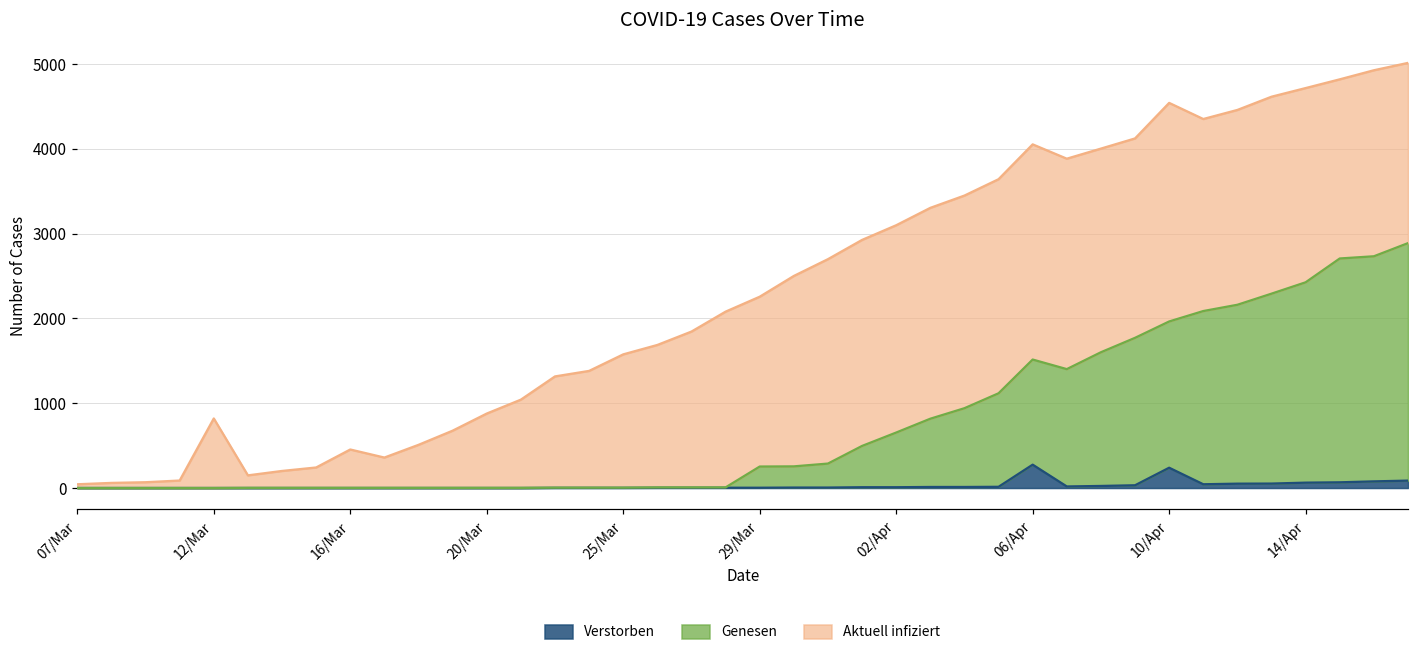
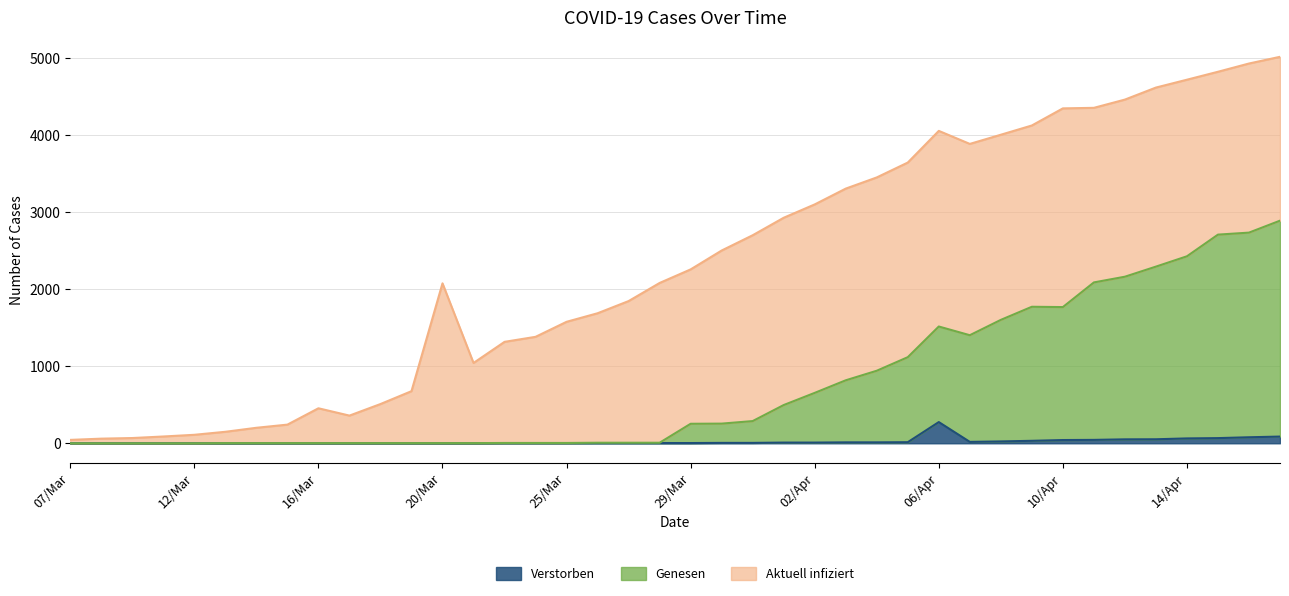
  {
    "Verstorben": {
      "29/Mar": 0,
      "02/Apr": 0,
      "06/Apr": 300,
-     "10/Apr": 200,
+     "10/Apr": 0,
      "14/Apr": 100
    },
    "Genesen": {
      "29/Mar": 300,
      "02/Apr": 600,
      "06/Apr": 1200,
      "10/Apr": 1700,
      "14/Apr": 2400
    },
    "Aktuell infiziert": {
      "07/Mar": 0,
-     "12/Mar": 800,
+     "12/Mar": 100,
      "16/Mar": 500,
-     "20/Mar": 900,
+     "20/Mar": 2100,
      "25/Mar": 1600,
      "29/Mar": 2000,
      "02/Apr": 2400,
      "06/Apr": 2500,
      "10/Apr": 2600,
      "14/Apr": 2300
    }
  }
